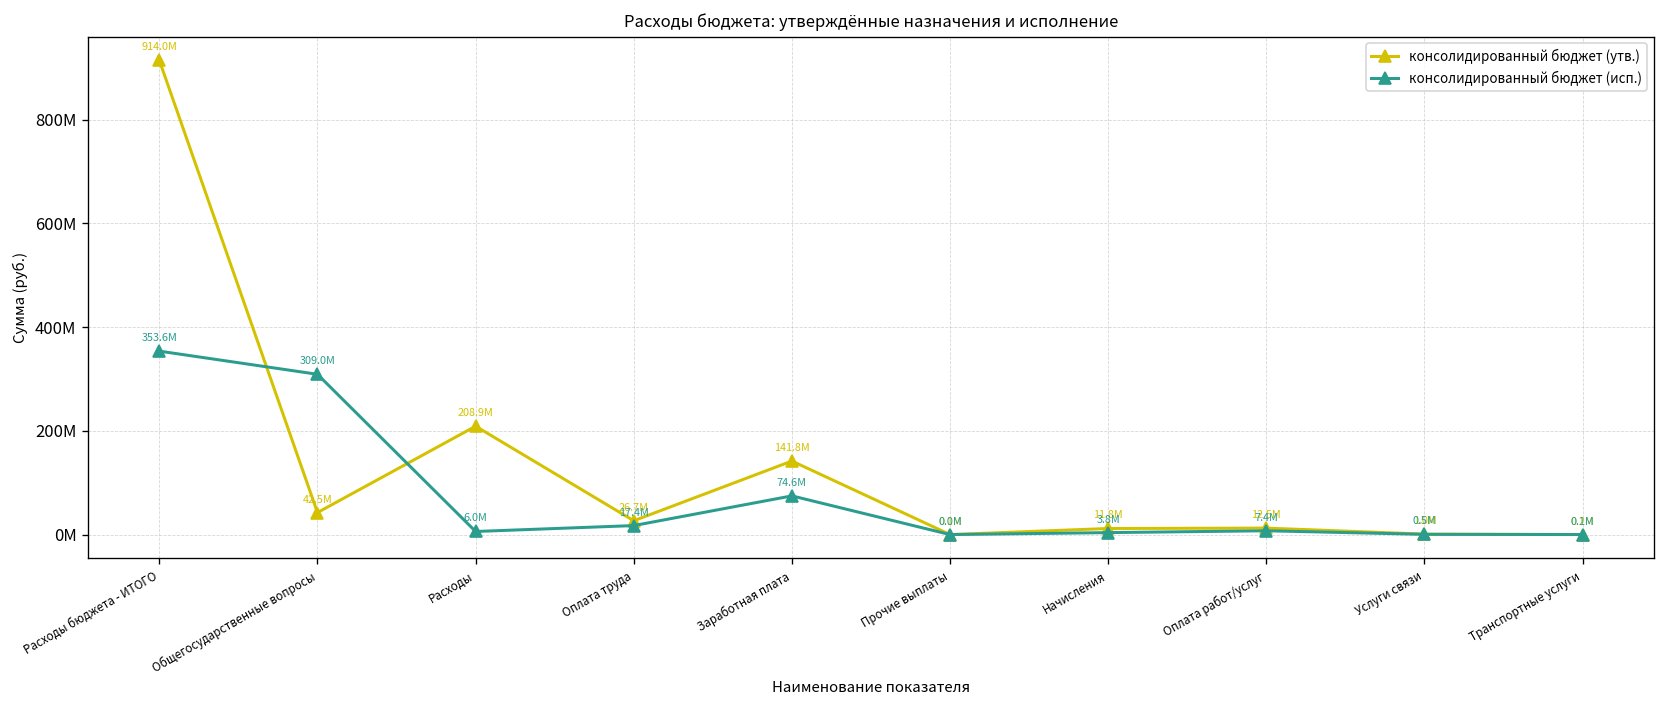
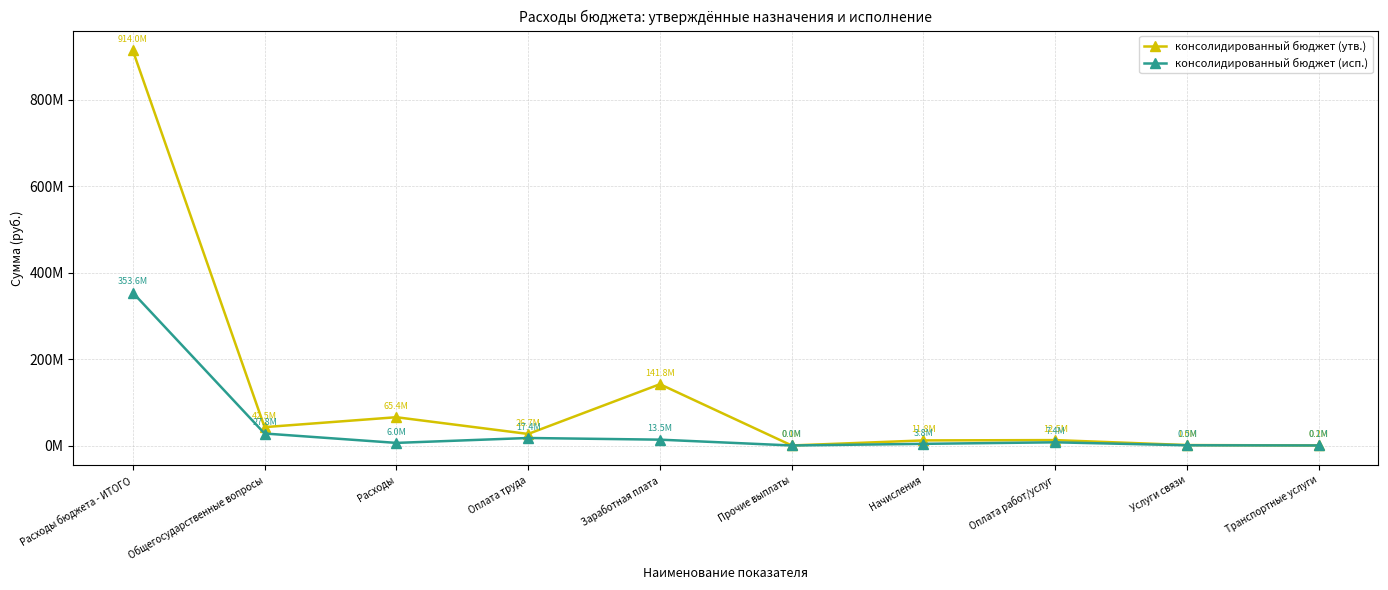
  {
    "консолидированный бюджет (утв.)": {
      "Расходы бюджета - ИТОГО": "914.0M",
      "Общегосударственные вопросы": "42.5M",
-     "Расходы": "208.9M",
+     "Расходы": "65.4M",
      "Заработная плата": "141.8M"
    },
    "консолидированный бюджет (исп.)": {
      "Расходы бюджета - ИТОГО": "353.6M",
-     "Общегосударственные вопросы": "309.0M",
+     "Общегосударственные вопросы": "27.8M",
      "Расходы": "6.0M",
-     "Заработная плата": "74.6M"
+     "Заработная плата": "13.5M"
    }
  }
